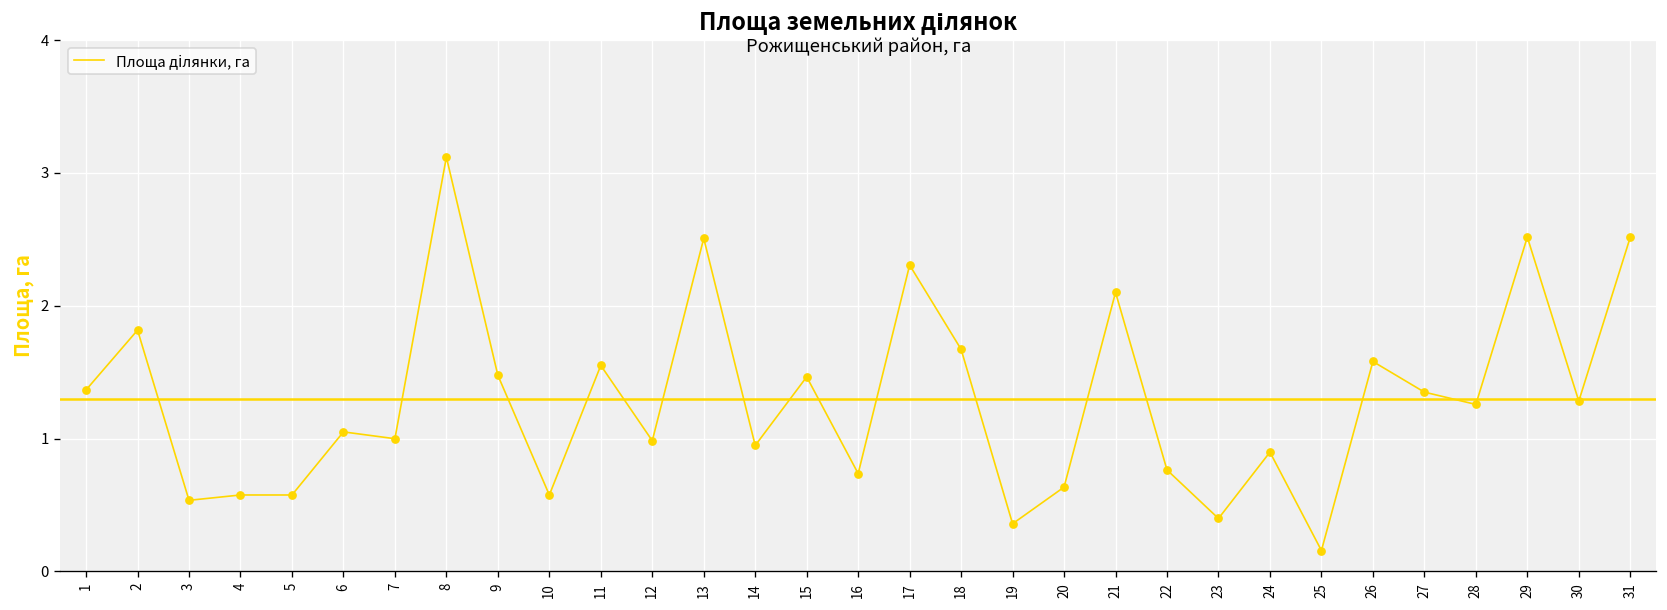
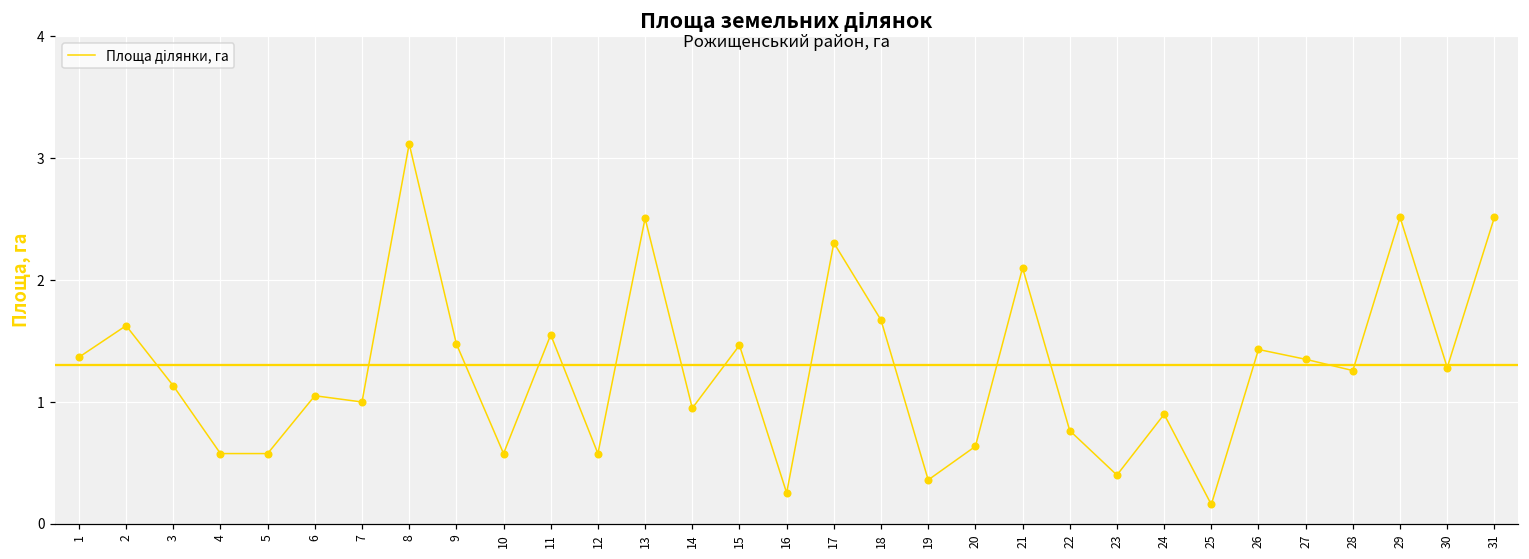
  {
    "1": 1.37,
-   "2": 1.82,
-   "3": 0.53,
+   "2": 1.63,
+   "3": 1.13,
    "4": 0.57,
    "5": 0.57,
    "6": 1.05,
    "7": 1.00,
    "8": 3.12,
    "9": 1.48,
    "10": 0.57,
    "11": 1.55,
-   "12": 0.98,
+   "12": 0.57,
    "13": 2.51,
    "14": 0.95,
    "15": 1.46,
-   "16": 0.74,
+   "16": 0.25,
    "17": 2.31,
    "18": 1.67,
    "19": 0.36,
    "20": 0.63,
    "21": 2.10,
    "22": 0.76,
    "23": 0.40,
    "24": 0.90,
    "25": 0.16,
-   "26": 1.58,
+   "26": 1.43,
    "27": 1.35,
    "28": 1.26,
    "29": 2.52,
    "30": 1.28,
    "31": 2.52
  }
